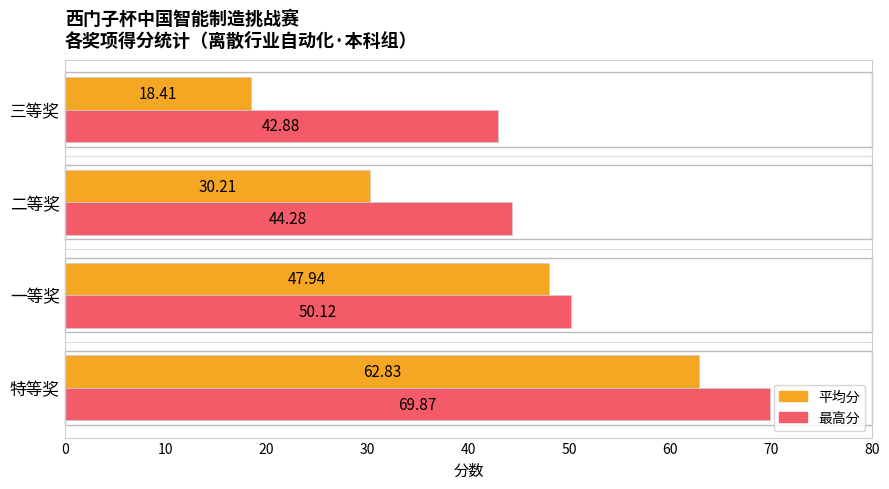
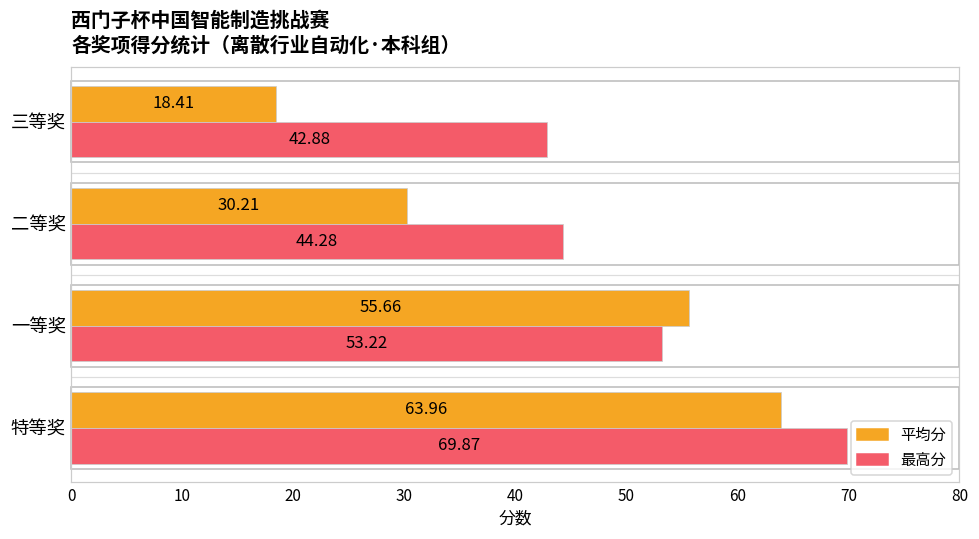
  {
    "平均分": {
      "三等奖": 18.41,
      "二等奖": 30.21,
-     "一等奖": 47.94,
-     "特等奖": 62.83
+     "一等奖": 55.66,
+     "特等奖": 63.96
    },
    "最高分": {
      "三等奖": 42.88,
      "二等奖": 44.28,
-     "一等奖": 50.12,
+     "一等奖": 53.22,
      "特等奖": 69.87
    }
  }
